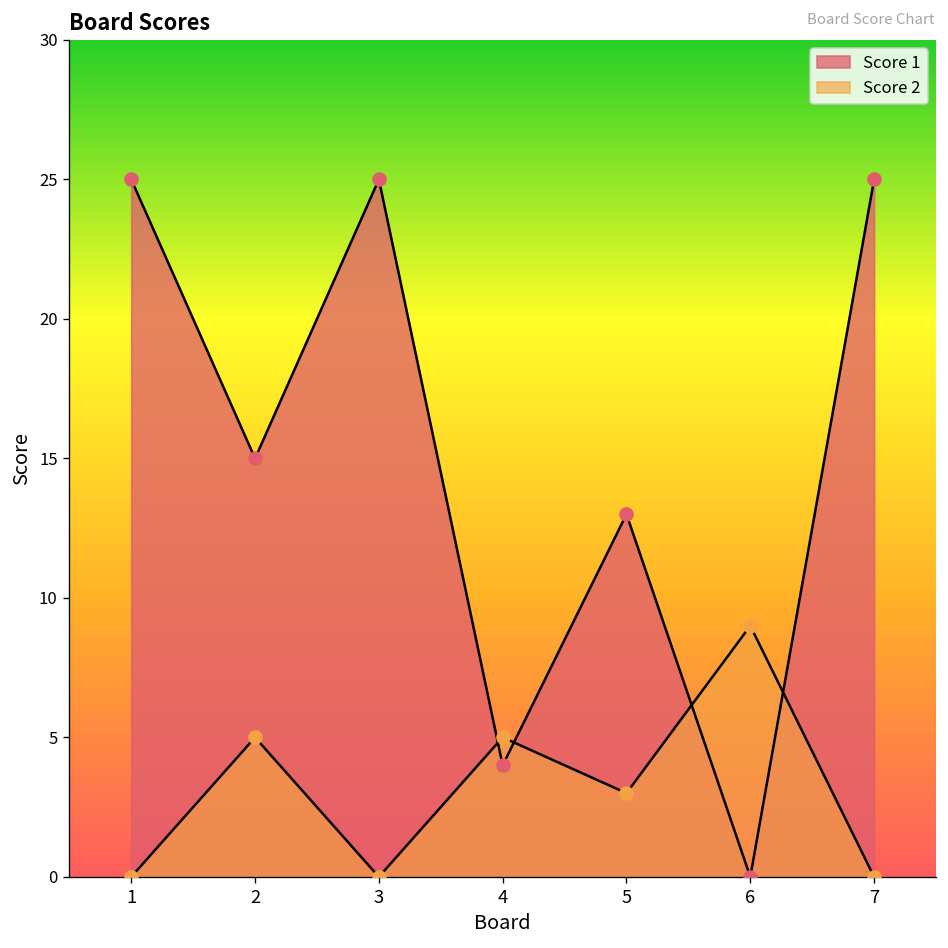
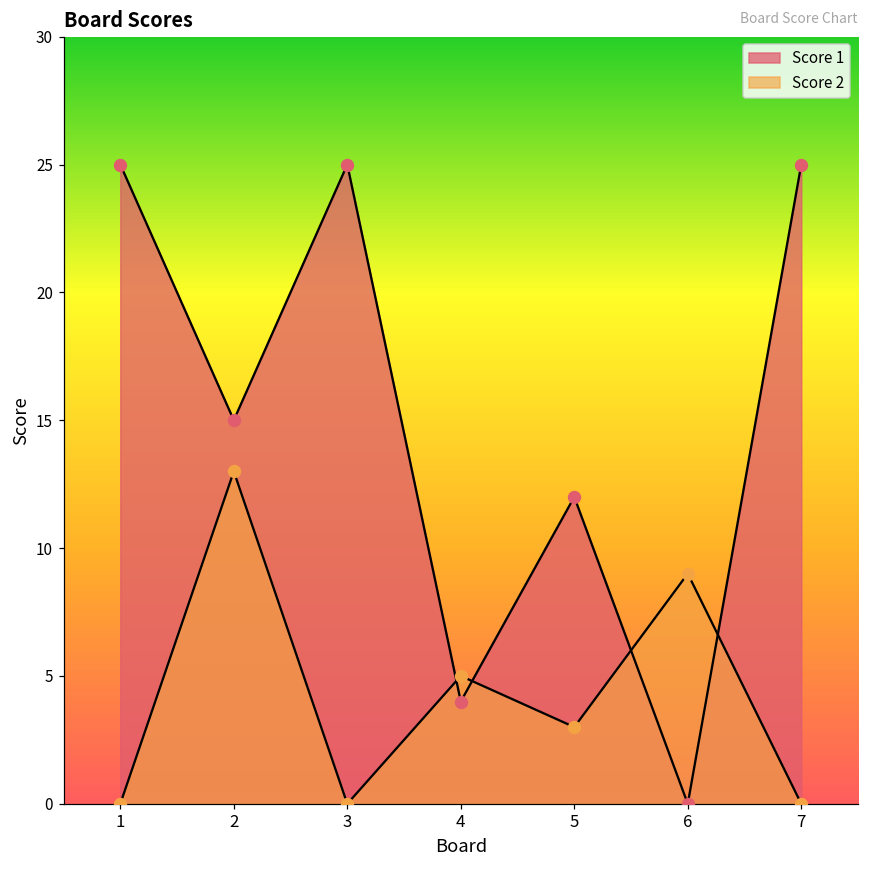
  {
    "Score 1": {
      "1": 25,
      "2": 15,
      "3": 25,
      "4": 4,
-     "5": 13,
+     "5": 12,
      "6": 0,
      "7": 25
    },
    "Score 2": {
      "1": 0,
-     "2": 5,
+     "2": 13,
      "3": 0,
      "4": 5,
      "5": 3,
      "6": 9,
      "7": 0
    }
  }
